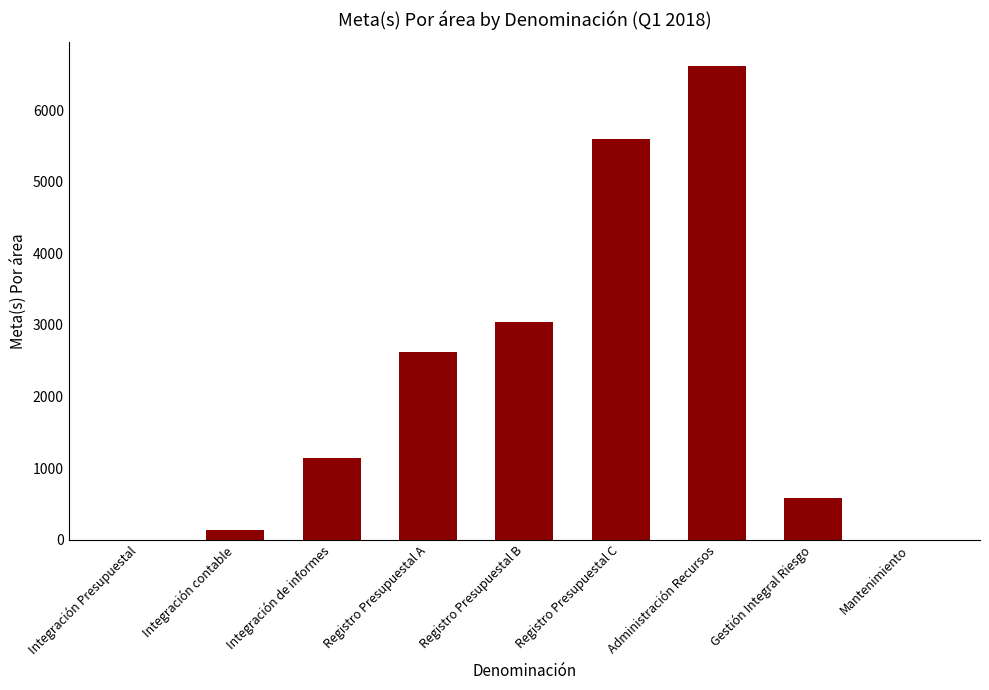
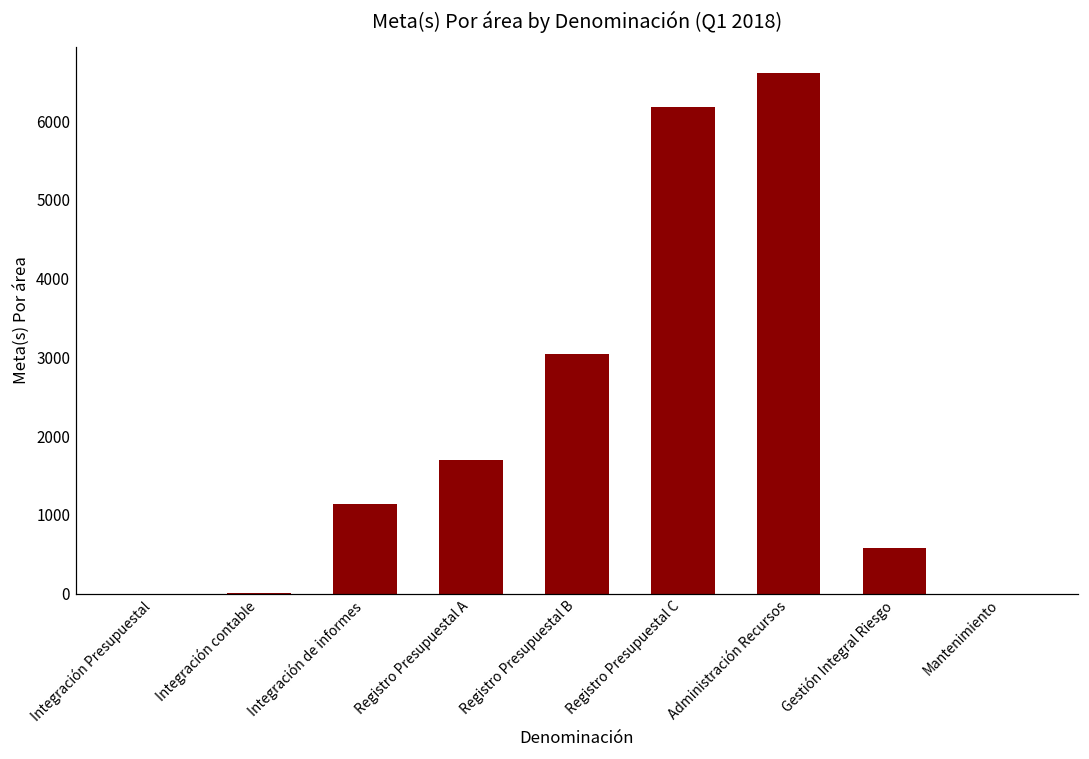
  {
    "Integración Presupuestal": 0,
-   "Integración contable": 100,
+   "Integración contable": 0,
    "Integración de informes": 1100,
-   "Registro Presupuestal A": 2600,
+   "Registro Presupuestal A": 1700,
    "Registro Presupuestal B": 3000,
-   "Registro Presupuestal C": 5600,
+   "Registro Presupuestal C": 6200,
    "Administración Recursos": 6600,
    "Gestión Integral Riesgo": 600
  }
